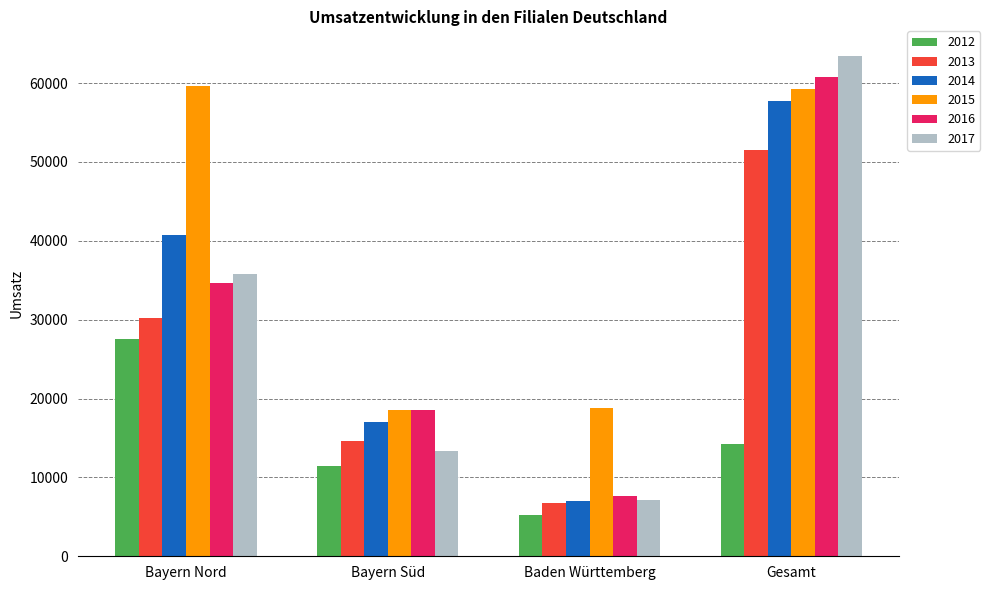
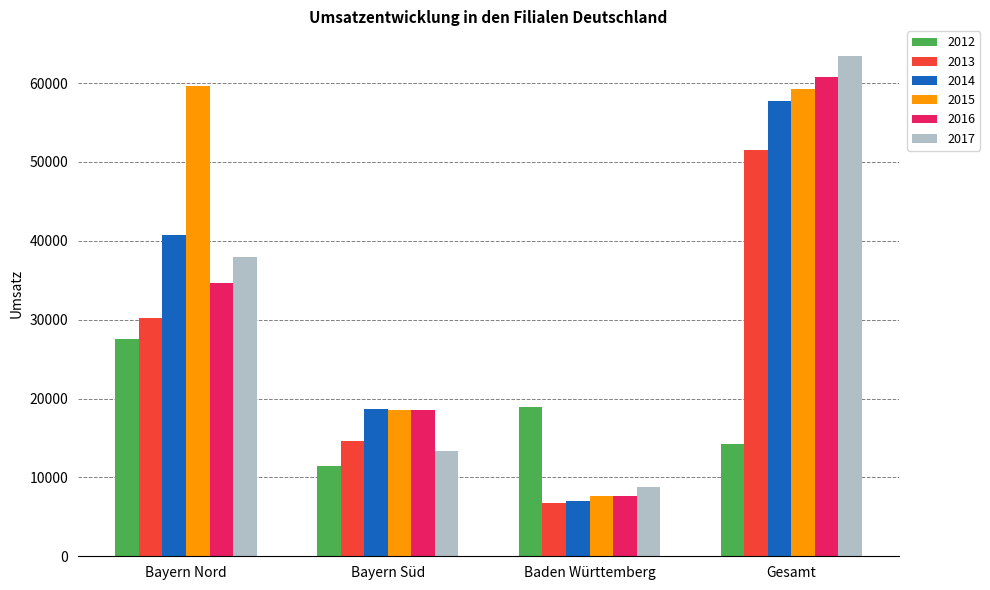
  {
    "2012": {
      "Bayern Nord": 28000,
      "Bayern Süd": 11000,
-     "Baden Württemberg": 5000,
+     "Baden Württemberg": 19000,
      "Gesamt": 14000
    },
    "2014": {
      "Bayern Nord": 41000,
-     "Bayern Süd": 17000,
+     "Bayern Süd": 19000,
      "Baden Württemberg": 7000,
      "Gesamt": 58000
    },
    "2015": {
      "Bayern Nord": 60000,
      "Bayern Süd": 19000,
-     "Baden Württemberg": 19000,
+     "Baden Württemberg": 8000,
      "Gesamt": 59000
    },
    "2017": {
-     "Bayern Nord": 36000,
+     "Bayern Nord": 38000,
      "Bayern Süd": 13000,
-     "Baden Württemberg": 7000,
+     "Baden Württemberg": 9000,
      "Gesamt": 63000
    }
  }
